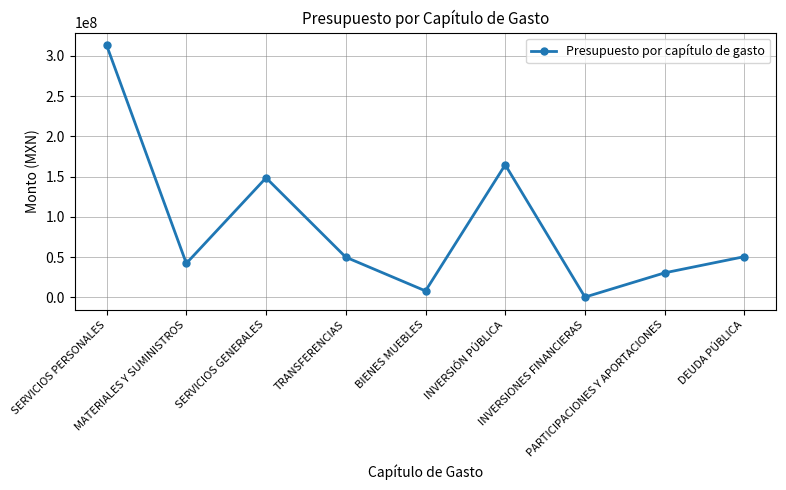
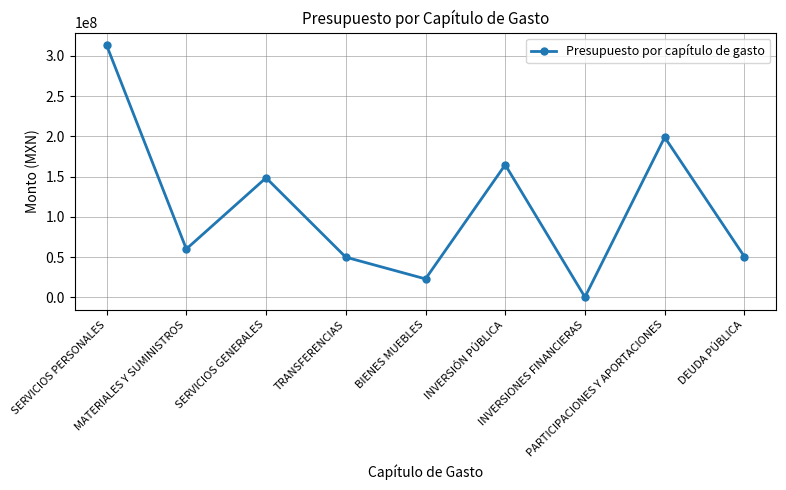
  {
    "SERVICIOS PERSONALES": 310000000,
-   "MATERIALES Y SUMINISTROS": 40000000,
+   "MATERIALES Y SUMINISTROS": 60000000,
    "SERVICIOS GENERALES": 150000000,
    "TRANSFERENCIAS": 50000000,
-   "BIENES MUEBLES": 10000000,
+   "BIENES MUEBLES": 20000000,
    "INVERSIÓN PÚBLICA": 160000000,
    "INVERSIONES FINANCIERAS": 0,
-   "PARTICIPACIONES Y APORTACIONES": 30000000,
+   "PARTICIPACIONES Y APORTACIONES": 200000000,
    "DEUDA PÚBLICA": 50000000
  }
